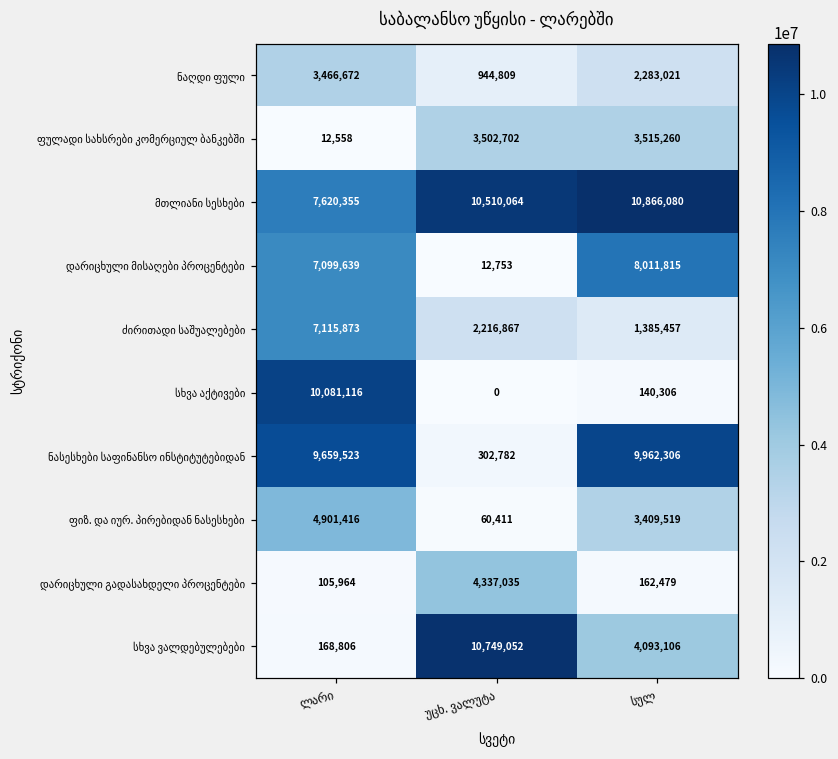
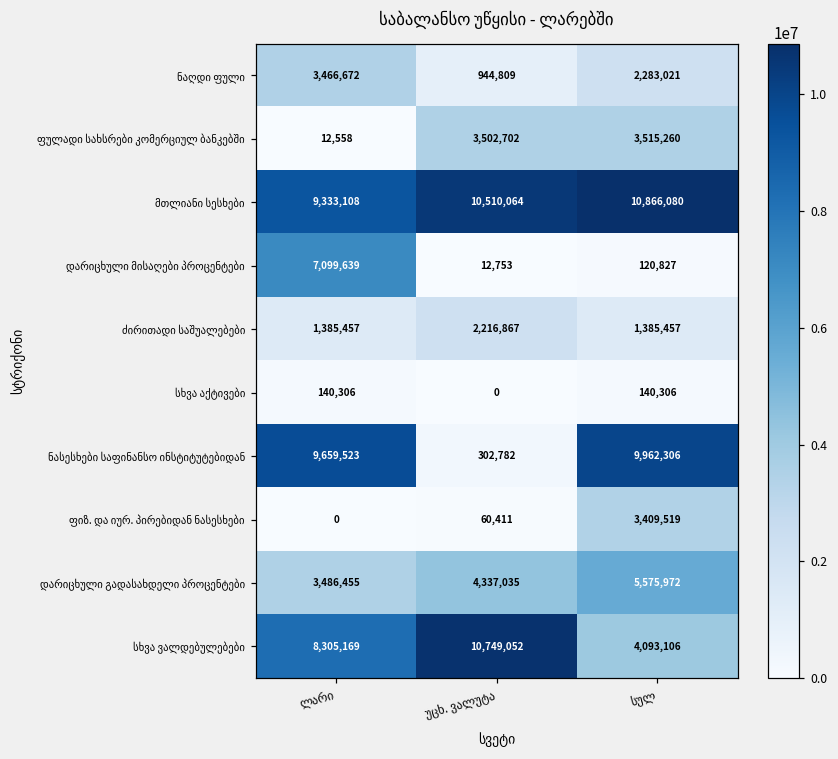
  {
    "ნაღდი ფული": {
      "ლარი": "3,466,672",
      "უცხ. ვალუტა": "944,809",
      "სულ": "2,283,021"
    },
    "ფულადი სახსრები კომერციულ ბანკებში": {
      "ლარი": "12,558",
      "უცხ. ვალუტა": "3,502,702",
      "სულ": "3,515,260"
    },
    "მთლიანი სესხები": {
-     "ლარი": "7,620,355",
+     "ლარი": "9,333,108",
      "უცხ. ვალუტა": "10,510,064",
      "სულ": "10,866,080"
    },
    "დარიცხული მისაღები პროცენტები": {
      "ლარი": "7,099,639",
      "უცხ. ვალუტა": "12,753",
-     "სულ": "8,011,815"
+     "სულ": "120,827"
    },
    "ძირითადი საშუალებები": {
-     "ლარი": "7,115,873",
+     "ლარი": "1,385,457",
      "უცხ. ვალუტა": "2,216,867",
      "სულ": "1,385,457"
    },
    "სხვა აქტივები": {
-     "ლარი": "10,081,116",
+     "ლარი": "140,306",
      "უცხ. ვალუტა": "0",
      "სულ": "140,306"
    },
    "ნასესხები საფინანსო ინსტიტუტებიდან": {
      "ლარი": "9,659,523",
      "უცხ. ვალუტა": "302,782",
      "სულ": "9,962,306"
    },
    "ფიზ. და იურ. პირებიდან ნასესხები": {
-     "ლარი": "4,901,416",
+     "ლარი": "0",
      "უცხ. ვალუტა": "60,411",
      "სულ": "3,409,519"
    },
    "დარიცხული გადასახდელი პროცენტები": {
-     "ლარი": "105,964",
+     "ლარი": "3,486,455",
      "უცხ. ვალუტა": "4,337,035",
-     "სულ": "162,479"
+     "სულ": "5,575,972"
    },
    "სხვა ვალდებულებები": {
-     "ლარი": "168,806",
+     "ლარი": "8,305,169",
      "უცხ. ვალუტა": "10,749,052",
      "სულ": "4,093,106"
    }
  }
